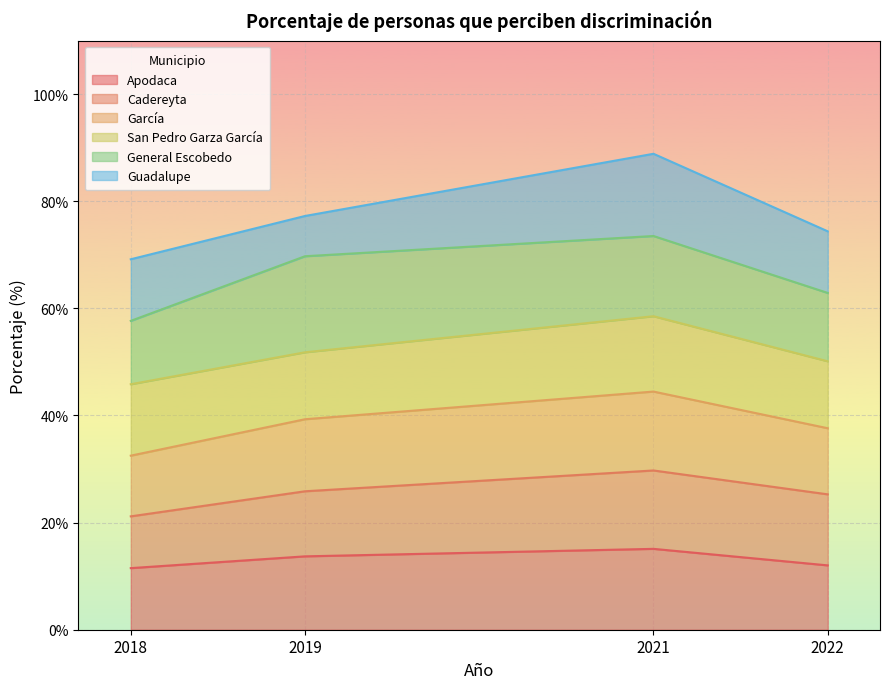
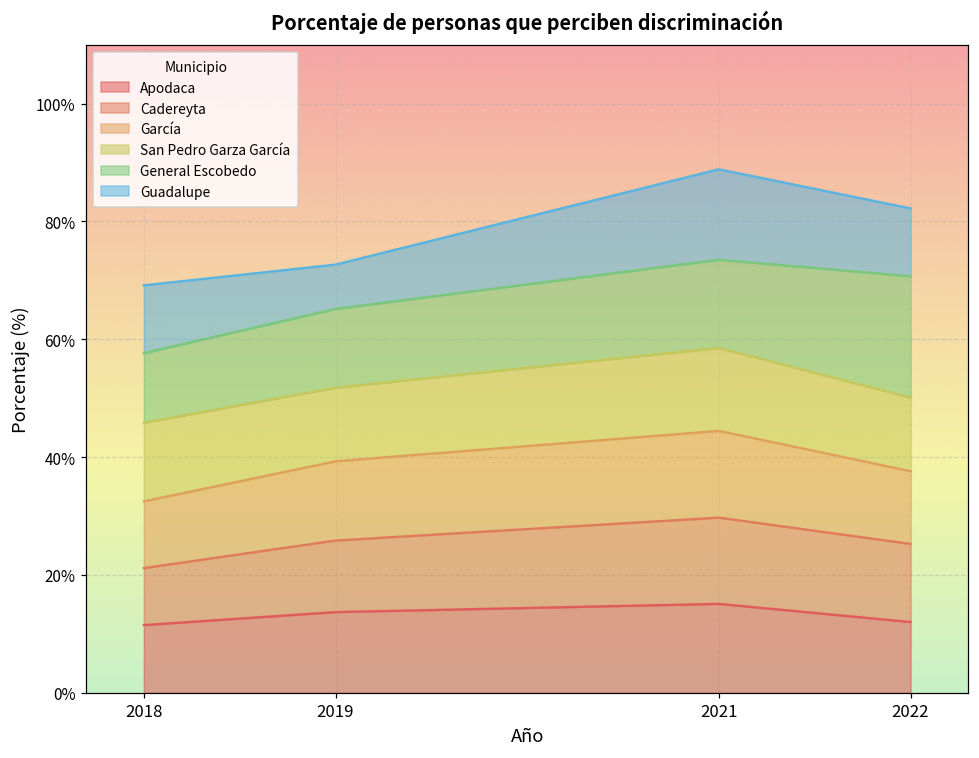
  {
    "General Escobedo": {
      "2018": "12%",
-     "2019": "18%",
+     "2019": "13%",
      "2021": "15%",
-     "2022": "13%"
+     "2022": "21%"
    },
    "Guadalupe": {
      "2018": "12%",
      "2019": "8%",
      "2021": "15%",
      "2022": "12%"
    }
  }
